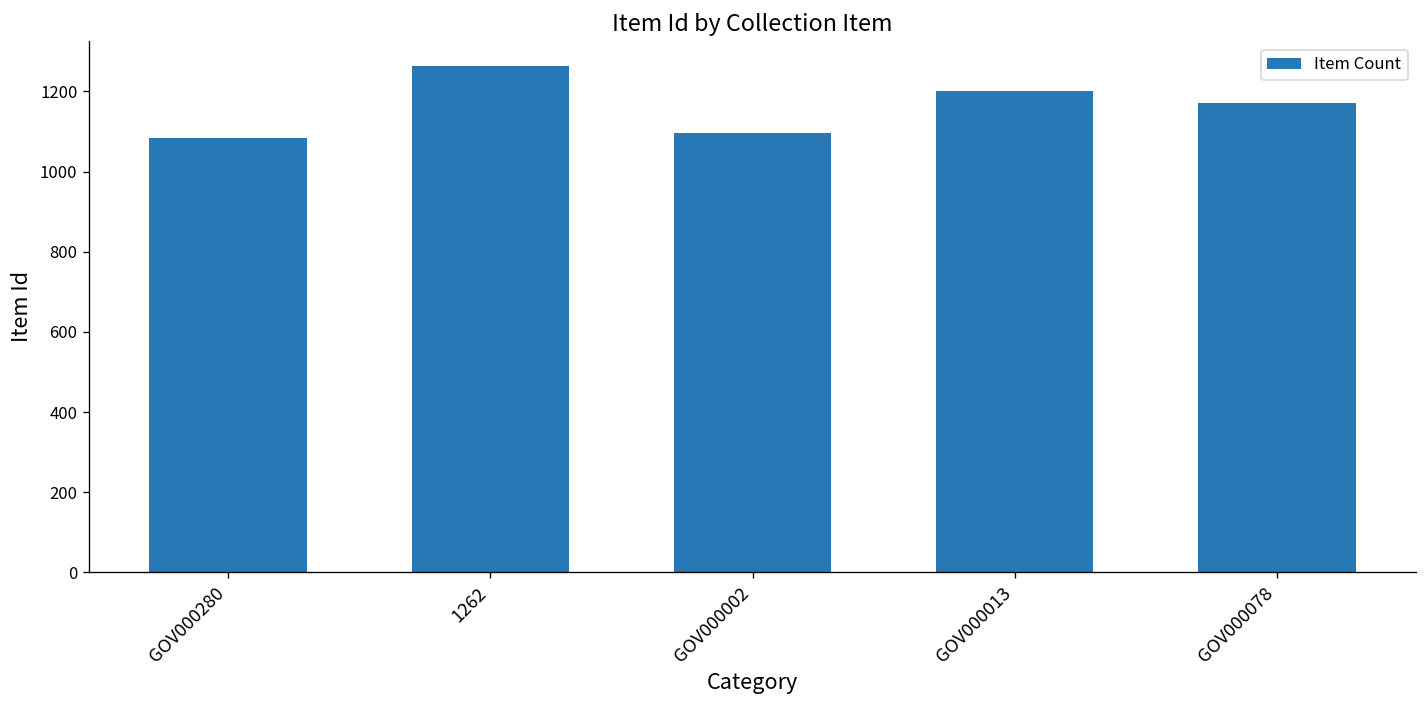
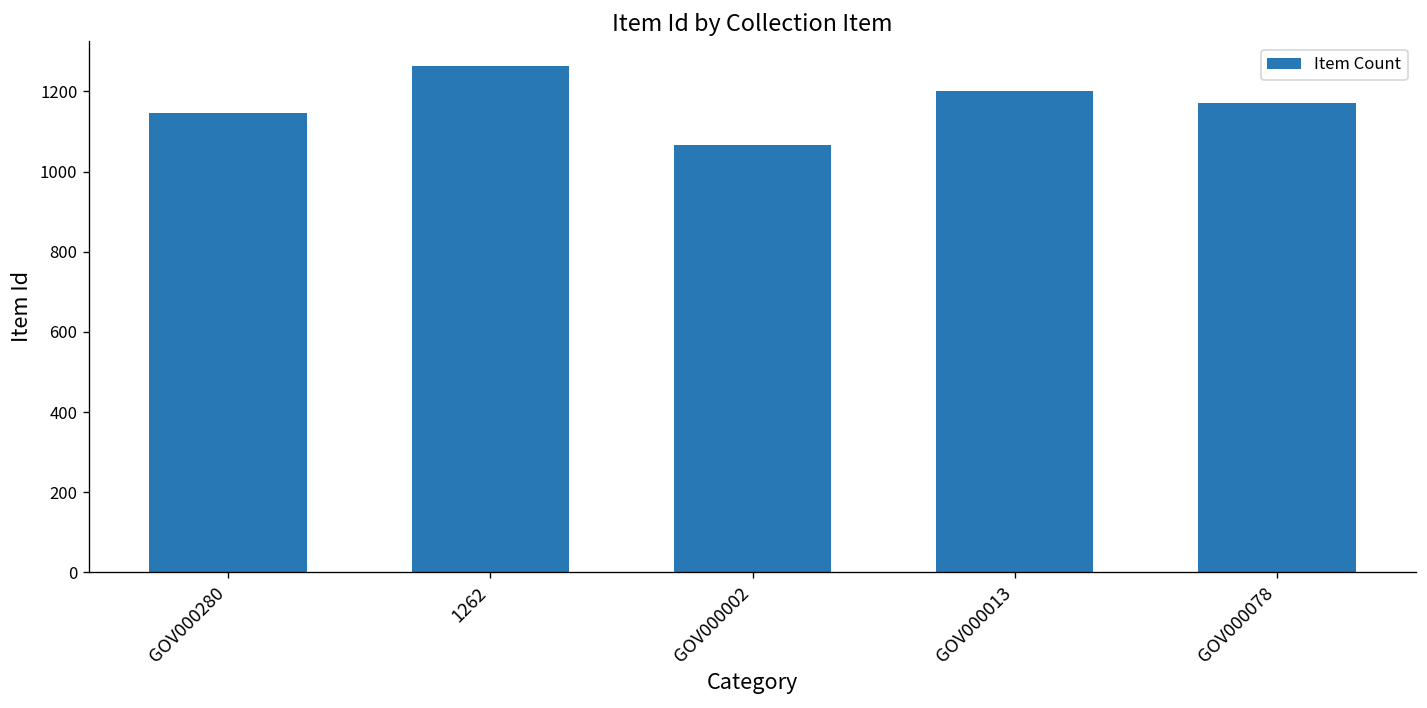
  {
-   "GOV000280": 1080,
+   "GOV000280": 1150,
    "1262": 1260,
-   "GOV000002": 1100,
+   "GOV000002": 1070,
    "GOV000013": 1200,
    "GOV000078": 1170
  }
